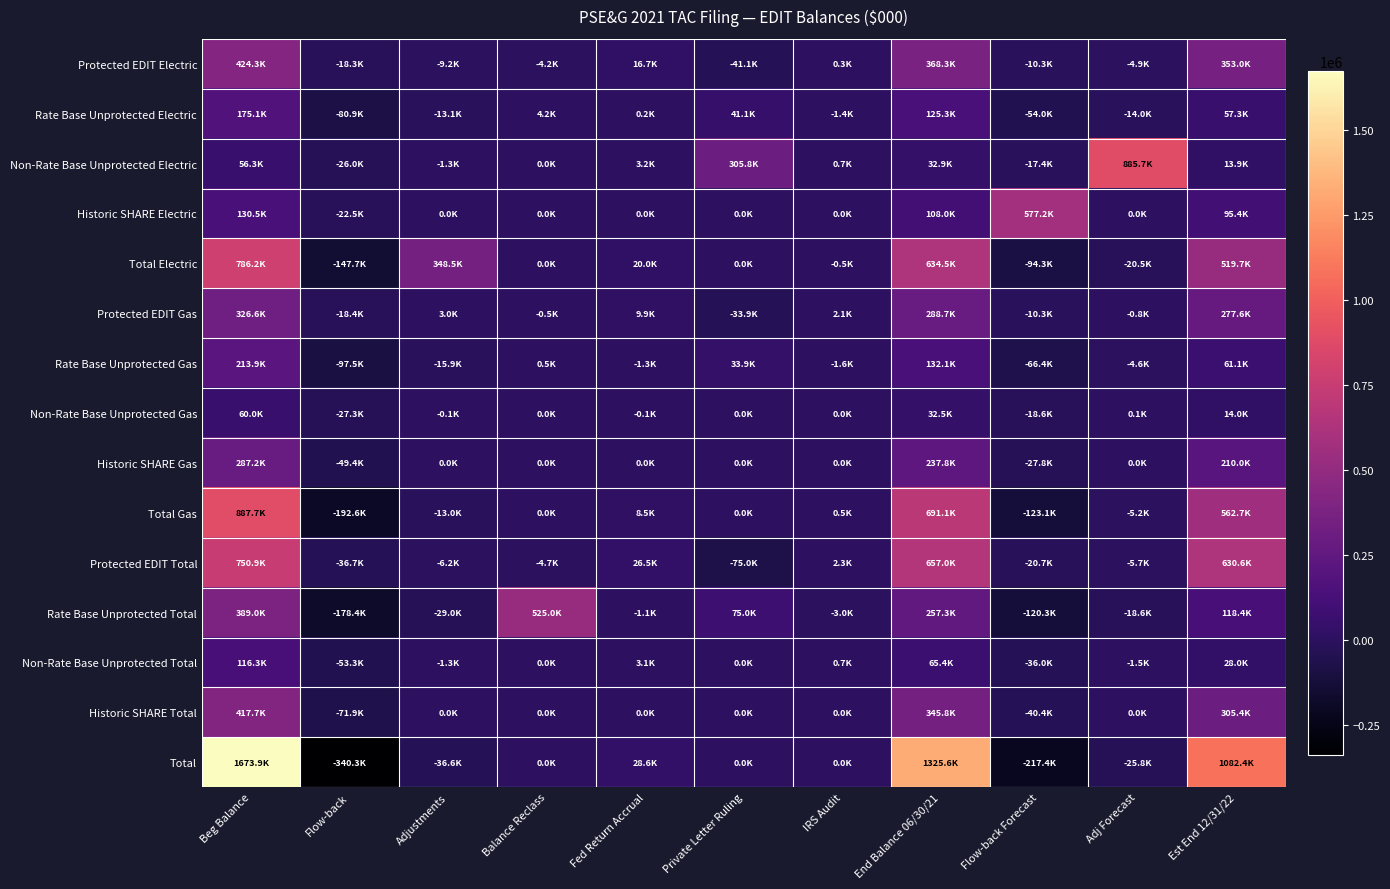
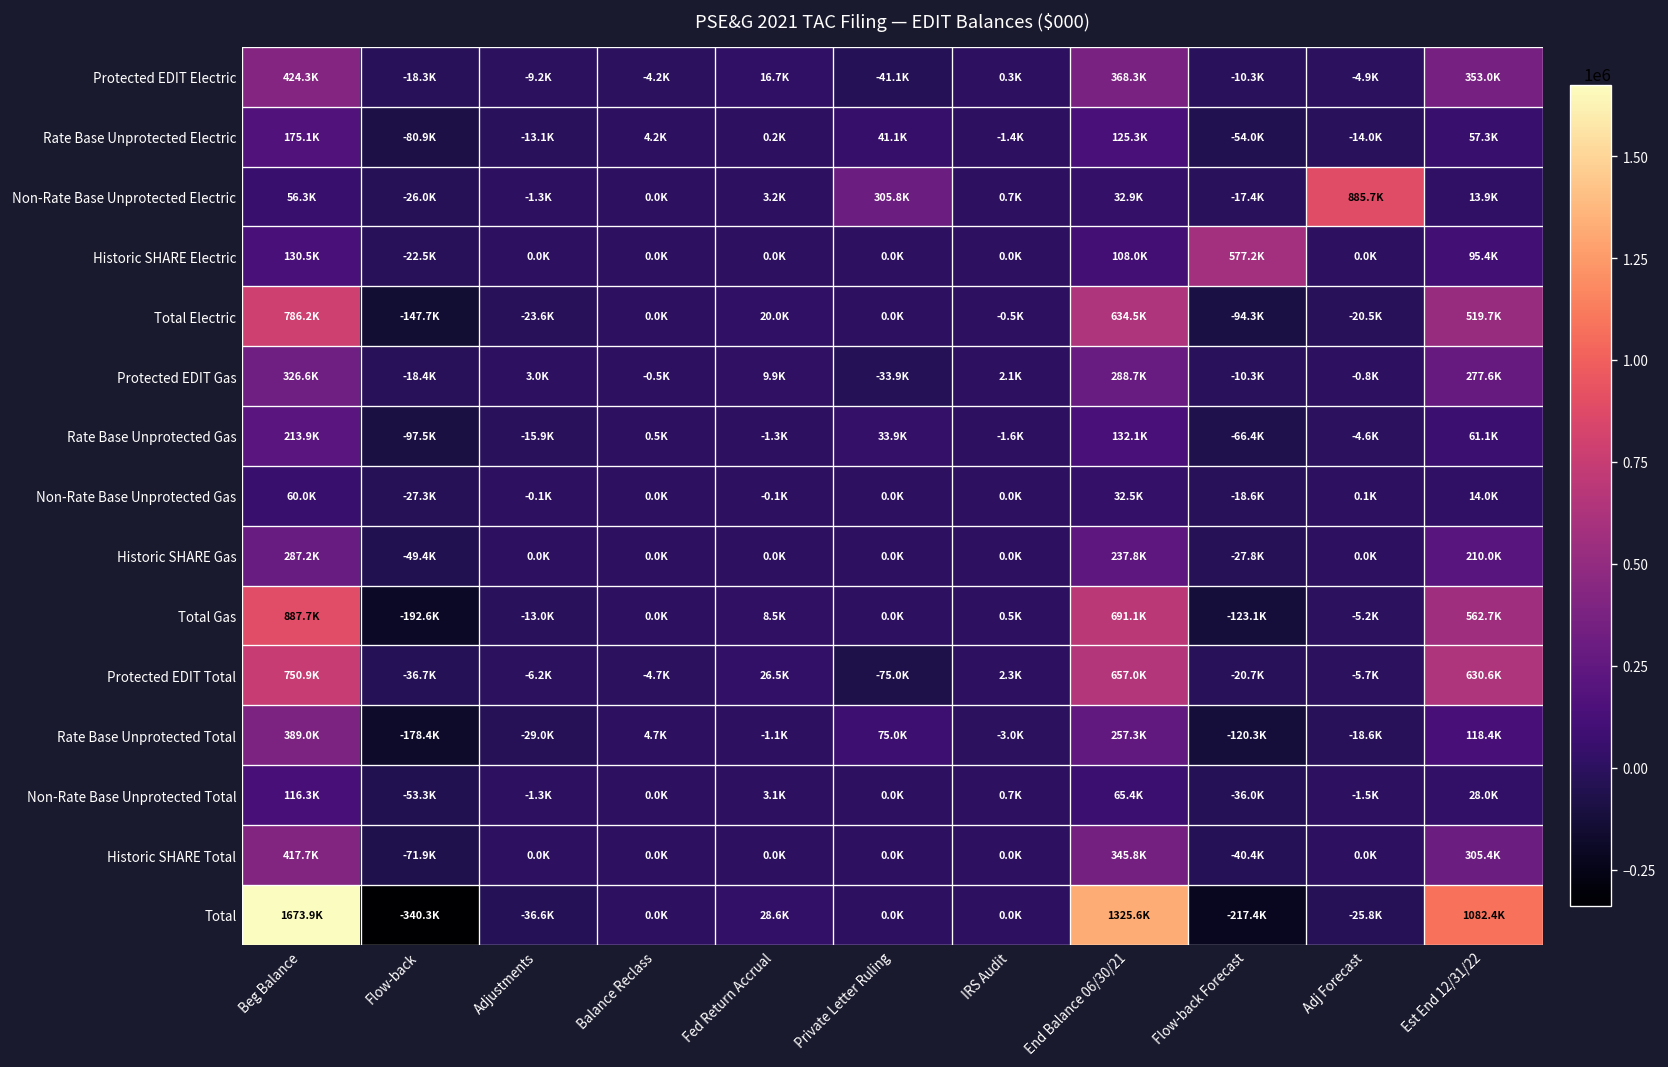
  {
    "Protected EDIT Electric": {
      "Beg Balance": "424.3K",
      "Flow-back": "-18.3K",
      "Adjustments": "-9.2K",
      "Balance Reclass": "-4.2K",
      "Fed Return Accrual": "16.7K",
      "Private Letter Ruling": "-41.1K",
      "IRS Audit": "0.3K",
      "End Balance 06/30/21": "368.3K",
      "Flow-back Forecast": "-10.3K",
      "Adj Forecast": "-4.9K",
      "Est End 12/31/22": "353.0K"
    },
    "Rate Base Unprotected Electric": {
      "Beg Balance": "175.1K",
      "Flow-back": "-80.9K",
      "Adjustments": "-13.1K",
      "Balance Reclass": "4.2K",
      "Fed Return Accrual": "0.2K",
      "Private Letter Ruling": "41.1K",
      "IRS Audit": "-1.4K",
      "End Balance 06/30/21": "125.3K",
      "Flow-back Forecast": "-54.0K",
      "Adj Forecast": "-14.0K",
      "Est End 12/31/22": "57.3K"
    },
    "Non-Rate Base Unprotected Electric": {
      "Beg Balance": "56.3K",
      "Flow-back": "-26.0K",
      "Adjustments": "-1.3K",
      "Balance Reclass": "0.0K",
      "Fed Return Accrual": "3.2K",
      "Private Letter Ruling": "305.8K",
      "IRS Audit": "0.7K",
      "End Balance 06/30/21": "32.9K",
      "Flow-back Forecast": "-17.4K",
      "Adj Forecast": "885.7K",
      "Est End 12/31/22": "13.9K"
    },
    "Historic SHARE Electric": {
      "Beg Balance": "130.5K",
      "Flow-back": "-22.5K",
      "Adjustments": "0.0K",
      "Balance Reclass": "0.0K",
      "Fed Return Accrual": "0.0K",
      "Private Letter Ruling": "0.0K",
      "IRS Audit": "0.0K",
      "End Balance 06/30/21": "108.0K",
      "Flow-back Forecast": "577.2K",
      "Adj Forecast": "0.0K",
      "Est End 12/31/22": "95.4K"
    },
    "Total Electric": {
      "Beg Balance": "786.2K",
      "Flow-back": "-147.7K",
-     "Adjustments": "348.5K",
+     "Adjustments": "-23.6K",
      "Balance Reclass": "0.0K",
      "Fed Return Accrual": "20.0K",
      "Private Letter Ruling": "0.0K",
      "IRS Audit": "-0.5K",
      "End Balance 06/30/21": "634.5K",
      "Flow-back Forecast": "-94.3K",
      "Adj Forecast": "-20.5K",
      "Est End 12/31/22": "519.7K"
    },
    "Protected EDIT Gas": {
      "Beg Balance": "326.6K",
      "Flow-back": "-18.4K",
      "Adjustments": "3.0K",
      "Balance Reclass": "-0.5K",
      "Fed Return Accrual": "9.9K",
      "Private Letter Ruling": "-33.9K",
      "IRS Audit": "2.1K",
      "End Balance 06/30/21": "288.7K",
      "Flow-back Forecast": "-10.3K",
      "Adj Forecast": "-0.8K",
      "Est End 12/31/22": "277.6K"
    },
    "Rate Base Unprotected Gas": {
      "Beg Balance": "213.9K",
      "Flow-back": "-97.5K",
      "Adjustments": "-15.9K",
      "Balance Reclass": "0.5K",
      "Fed Return Accrual": "-1.3K",
      "Private Letter Ruling": "33.9K",
      "IRS Audit": "-1.6K",
      "End Balance 06/30/21": "132.1K",
      "Flow-back Forecast": "-66.4K",
      "Adj Forecast": "-4.6K",
      "Est End 12/31/22": "61.1K"
    },
    "Non-Rate Base Unprotected Gas": {
      "Beg Balance": "60.0K",
      "Flow-back": "-27.3K",
      "Adjustments": "-0.1K",
      "Balance Reclass": "0.0K",
      "Fed Return Accrual": "-0.1K",
      "Private Letter Ruling": "0.0K",
      "IRS Audit": "0.0K",
      "End Balance 06/30/21": "32.5K",
      "Flow-back Forecast": "-18.6K",
      "Adj Forecast": "0.1K",
      "Est End 12/31/22": "14.0K"
    },
    "Historic SHARE Gas": {
      "Beg Balance": "287.2K",
      "Flow-back": "-49.4K",
      "Adjustments": "0.0K",
      "Balance Reclass": "0.0K",
      "Fed Return Accrual": "0.0K",
      "Private Letter Ruling": "0.0K",
      "IRS Audit": "0.0K",
      "End Balance 06/30/21": "237.8K",
      "Flow-back Forecast": "-27.8K",
      "Adj Forecast": "0.0K",
      "Est End 12/31/22": "210.0K"
    },
    "Total Gas": {
      "Beg Balance": "887.7K",
      "Flow-back": "-192.6K",
      "Adjustments": "-13.0K",
      "Balance Reclass": "0.0K",
      "Fed Return Accrual": "8.5K",
      "Private Letter Ruling": "0.0K",
      "IRS Audit": "0.5K",
      "End Balance 06/30/21": "691.1K",
      "Flow-back Forecast": "-123.1K",
      "Adj Forecast": "-5.2K",
      "Est End 12/31/22": "562.7K"
    },
    "Protected EDIT Total": {
      "Beg Balance": "750.9K",
      "Flow-back": "-36.7K",
      "Adjustments": "-6.2K",
      "Balance Reclass": "-4.7K",
      "Fed Return Accrual": "26.5K",
      "Private Letter Ruling": "-75.0K",
      "IRS Audit": "2.3K",
      "End Balance 06/30/21": "657.0K",
      "Flow-back Forecast": "-20.7K",
      "Adj Forecast": "-5.7K",
      "Est End 12/31/22": "630.6K"
    },
    "Rate Base Unprotected Total": {
      "Beg Balance": "389.0K",
      "Flow-back": "-178.4K",
      "Adjustments": "-29.0K",
-     "Balance Reclass": "525.0K",
+     "Balance Reclass": "4.7K",
      "Fed Return Accrual": "-1.1K",
      "Private Letter Ruling": "75.0K",
      "IRS Audit": "-3.0K",
      "End Balance 06/30/21": "257.3K",
      "Flow-back Forecast": "-120.3K",
      "Adj Forecast": "-18.6K",
      "Est End 12/31/22": "118.4K"
    },
    "Non-Rate Base Unprotected Total": {
      "Beg Balance": "116.3K",
      "Flow-back": "-53.3K",
      "Adjustments": "-1.3K",
      "Balance Reclass": "0.0K",
      "Fed Return Accrual": "3.1K",
      "Private Letter Ruling": "0.0K",
      "IRS Audit": "0.7K",
      "End Balance 06/30/21": "65.4K",
      "Flow-back Forecast": "-36.0K",
      "Adj Forecast": "-1.5K",
      "Est End 12/31/22": "28.0K"
    },
    "Historic SHARE Total": {
      "Beg Balance": "417.7K",
      "Flow-back": "-71.9K",
      "Adjustments": "0.0K",
      "Balance Reclass": "0.0K",
      "Fed Return Accrual": "0.0K",
      "Private Letter Ruling": "0.0K",
      "IRS Audit": "0.0K",
      "End Balance 06/30/21": "345.8K",
      "Flow-back Forecast": "-40.4K",
      "Adj Forecast": "0.0K",
      "Est End 12/31/22": "305.4K"
    },
    "Total": {
      "Beg Balance": "1673.9K",
      "Flow-back": "-340.3K",
      "Adjustments": "-36.6K",
      "Balance Reclass": "0.0K",
      "Fed Return Accrual": "28.6K",
      "Private Letter Ruling": "0.0K",
      "IRS Audit": "0.0K",
      "End Balance 06/30/21": "1325.6K",
      "Flow-back Forecast": "-217.4K",
      "Adj Forecast": "-25.8K",
      "Est End 12/31/22": "1082.4K"
    }
  }
